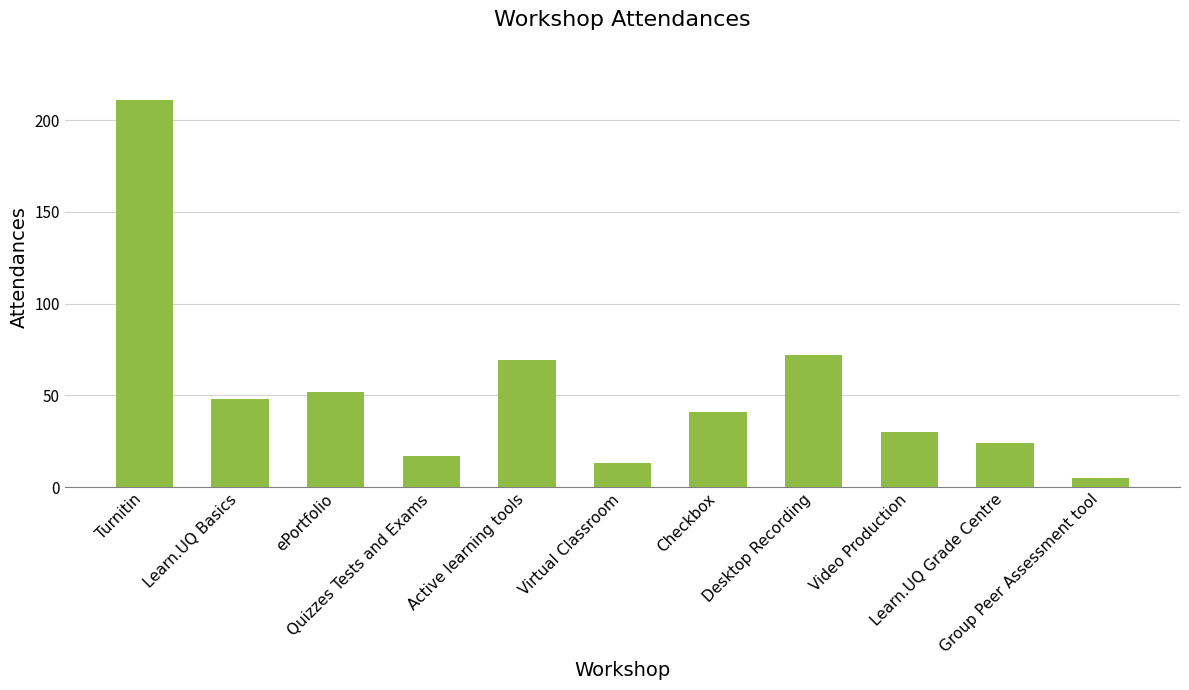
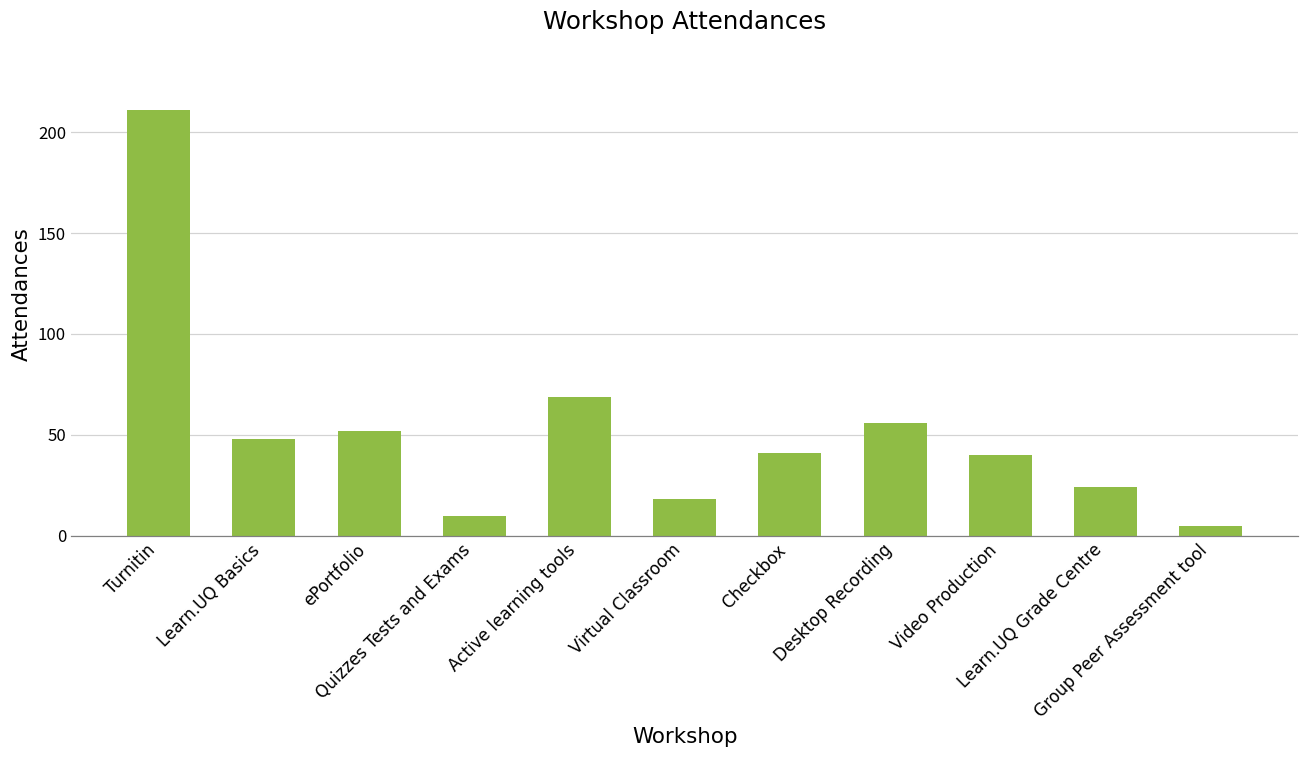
  {
    "Turnitin": 211,
    "Learn.UQ Basics": 48,
    "ePortfolio": 52,
-   "Quizzes Tests and Exams": 17,
+   "Quizzes Tests and Exams": 10,
    "Active learning tools": 69,
-   "Virtual Classroom": 13,
+   "Virtual Classroom": 18,
    "Checkbox": 41,
-   "Desktop Recording": 72,
-   "Video Production": 30,
+   "Desktop Recording": 56,
+   "Video Production": 40,
    "Learn.UQ Grade Centre": 24,
    "Group Peer Assessment tool": 5
  }
